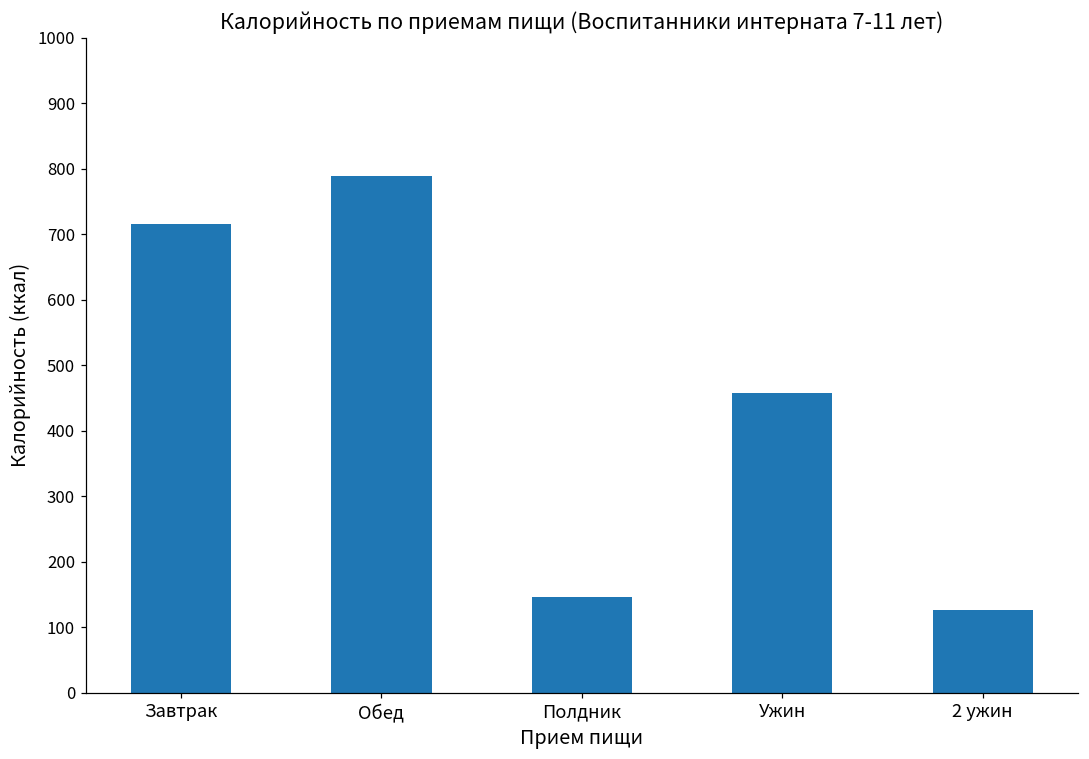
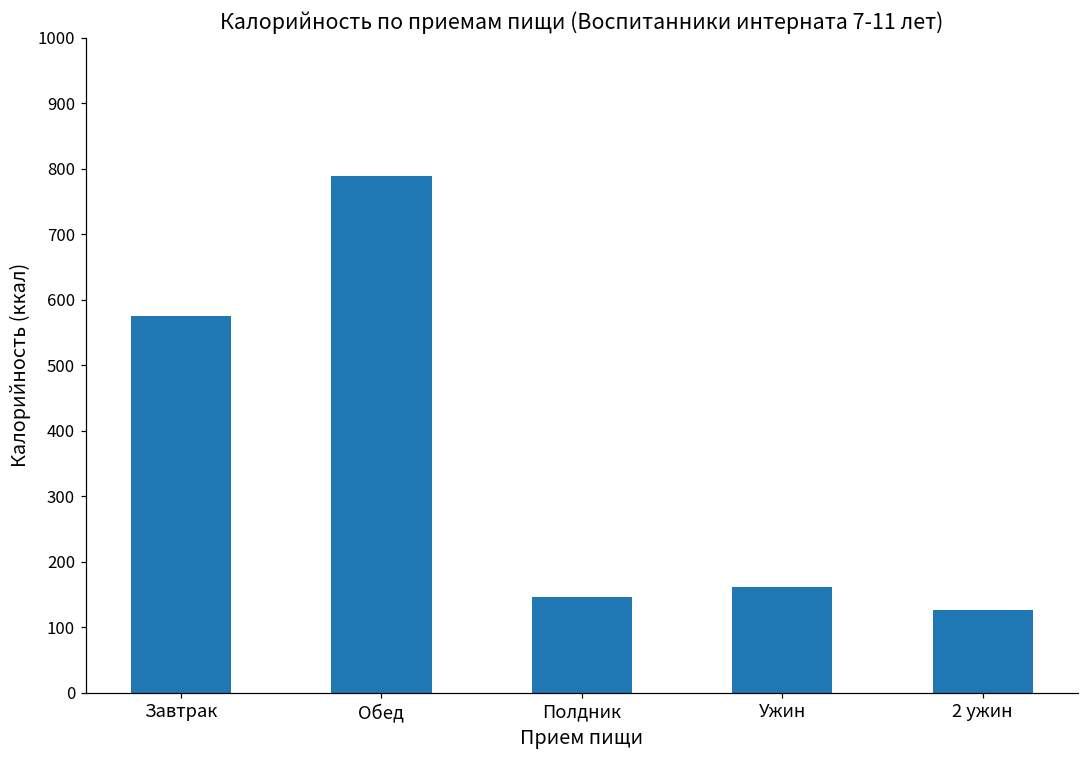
  {
-   "Завтрак": 720,
+   "Завтрак": 580,
    "Обед": 790,
    "Полдник": 150,
-   "Ужин": 460,
+   "Ужин": 160,
    "2 ужин": 130
  }
